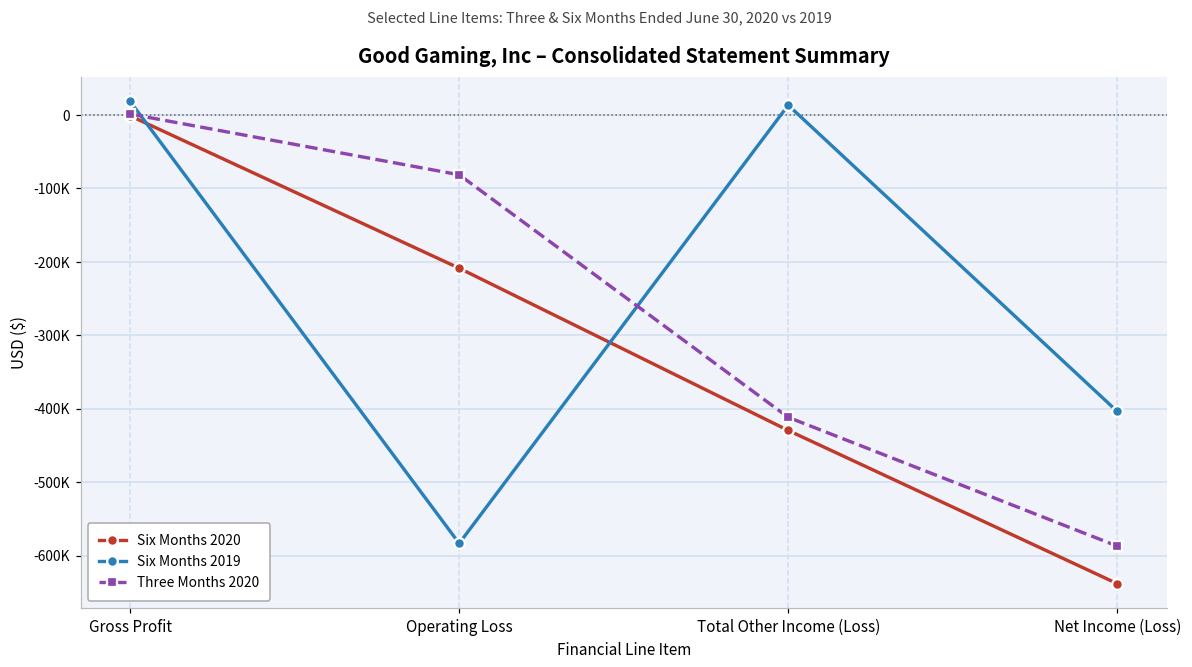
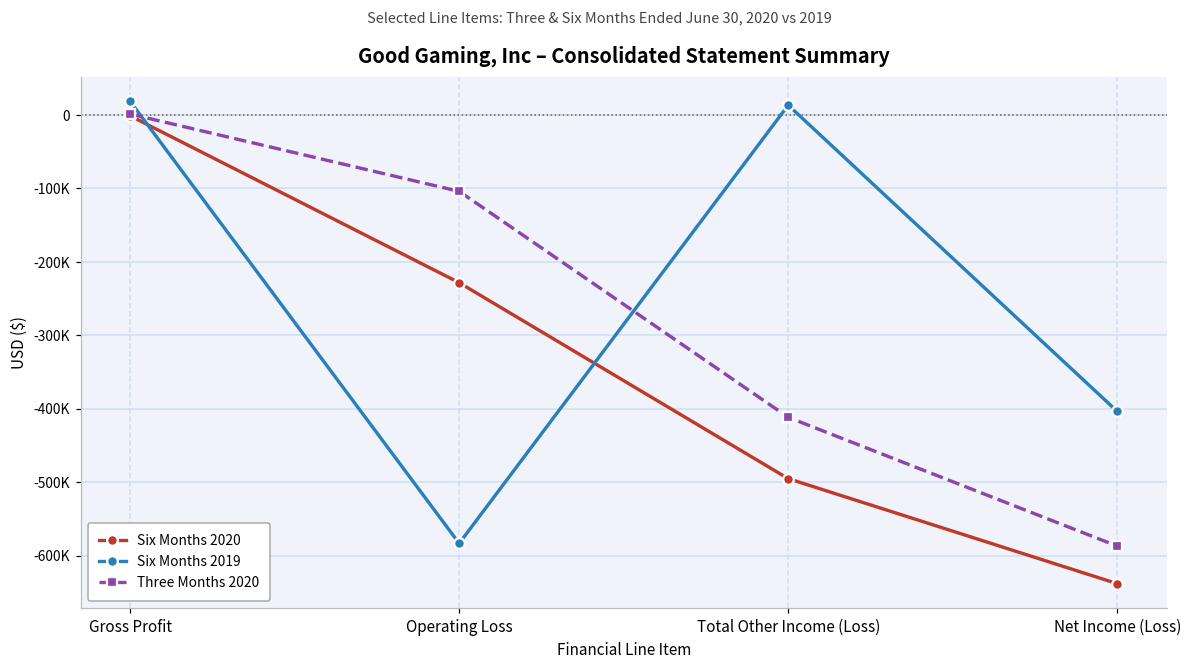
  {
    "Six Months 2020": {
-     "Operating Loss": -210000,
-     "Total Other Income (Loss)": -430000,
+     "Operating Loss": -230000,
+     "Total Other Income (Loss)": -500000,
      "Net Income (Loss)": -640000
    },
    "Six Months 2019": {
      "Gross Profit": 20000,
      "Operating Loss": -580000,
      "Total Other Income (Loss)": 10000,
      "Net Income (Loss)": -400000
    },
    "Three Months 2020": {
-     "Operating Loss": -80000,
+     "Operating Loss": -100000,
      "Total Other Income (Loss)": -410000,
      "Net Income (Loss)": -590000
    }
  }
